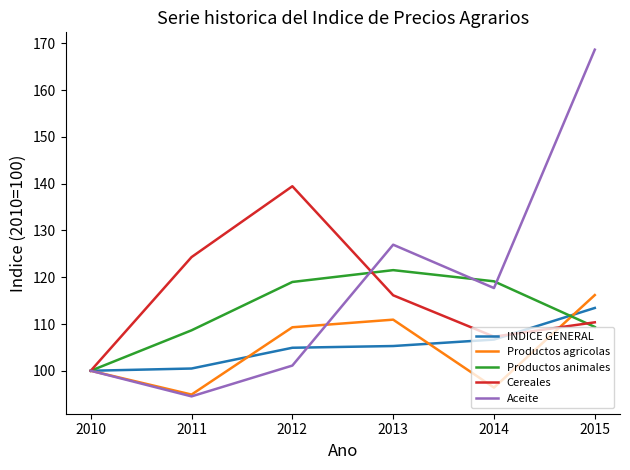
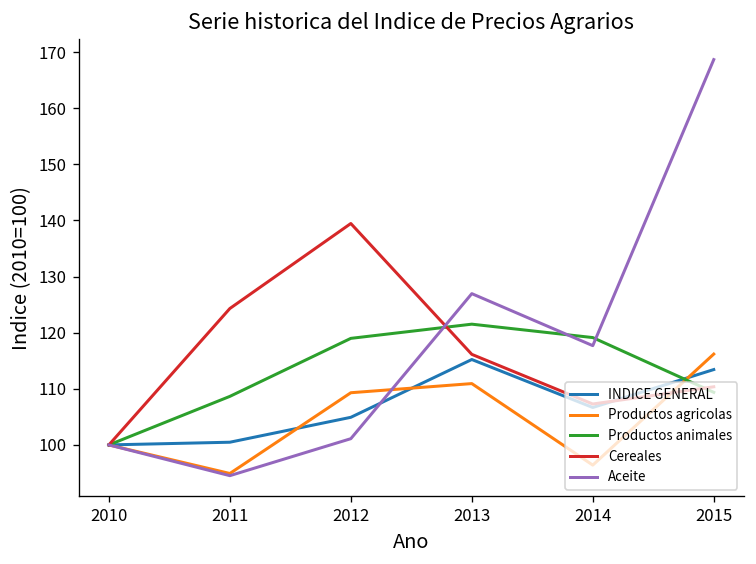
  {
    "INDICE GENERAL": {
      "2011": 100,
      "2012": 105,
-     "2013": 105,
+     "2013": 115,
      "2015": 113
    },
    "Productos agricolas": {
      "2012": 109,
      "2013": 111,
      "2015": 116
    },
    "Productos animales": {
      "2011": 109,
      "2012": 119,
      "2013": 122,
      "2014": 119,
      "2015": 109
    },
    "Cereales": {
      "2011": 124,
      "2012": 139,
      "2013": 116,
      "2015": 110
    },
    "Aceite": {
      "2012": 101,
      "2013": 127,
      "2014": 118,
      "2015": 169
    }
  }
